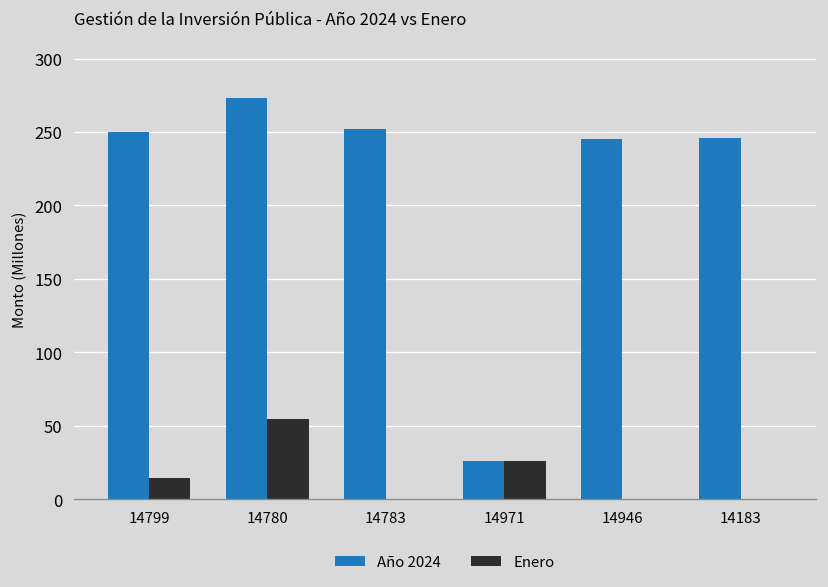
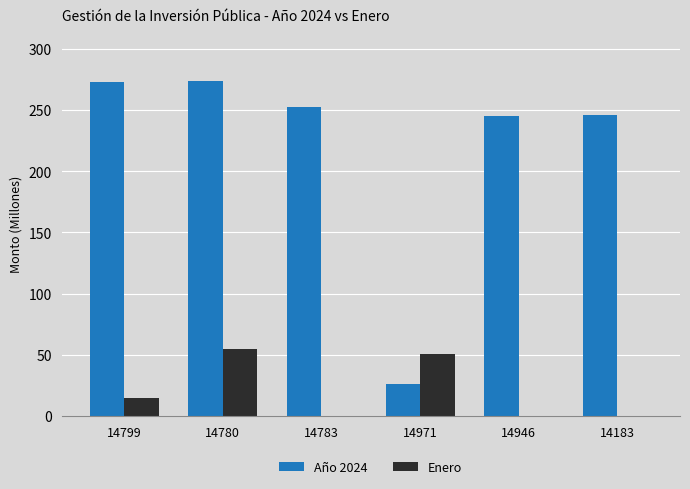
  {
    "Año 2024": {
-     "14799": 250,
+     "14799": 273,
      "14780": 273,
      "14783": 252,
      "14971": 26,
      "14946": 245,
      "14183": 246
    },
    "Enero": {
      "14799": 15,
      "14780": 55,
      "14783": 0,
-     "14971": 26,
+     "14971": 50,
      "14946": 0,
      "14183": 0
    }
  }
